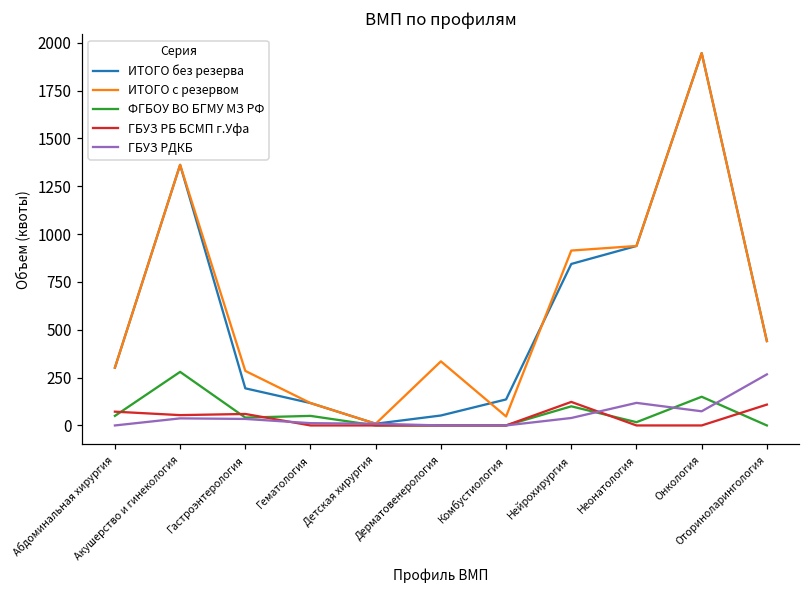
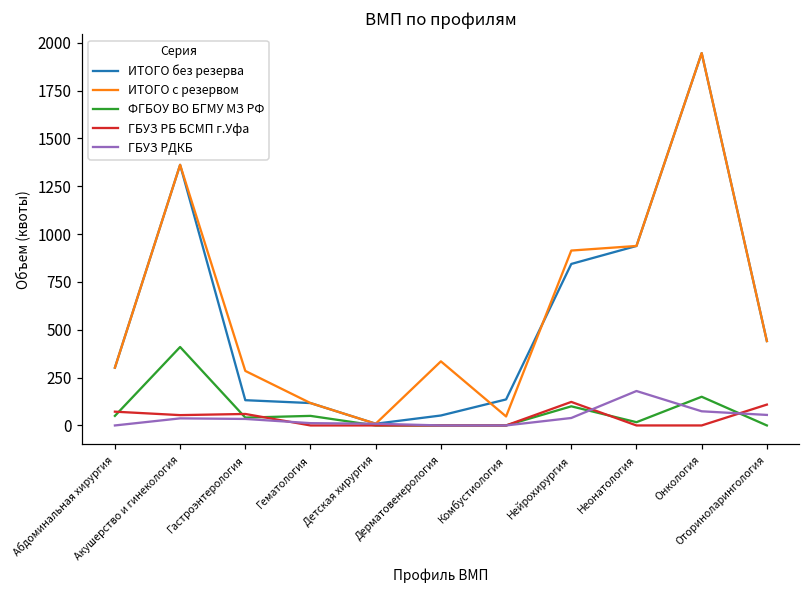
  {
    "ИТОГО без резерва": {
-     "Гастроэнтерология": 190,
+     "Гастроэнтерология": 130,
      "Дерматовенерология": 50,
      "Комбустиология": 140,
      "Нейрохирургия": 840
    },
    "ИТОГО с резервом": {
      "Гастроэнтерология": 290,
      "Дерматовенерология": 340,
      "Комбустиология": 50,
      "Нейрохирургия": 910
    },
    "ФГБОУ ВО БГМУ МЗ РФ": {
      "Абдоминальная хирургия": 50,
-     "Акушерство и гинекология": 280,
+     "Акушерство и гинекология": 410,
      "Гематология": 50,
      "Нейрохирургия": 100,
      "Неонатология": 20,
      "Онкология": 150,
      "Оториноларингология": 0
    },
    "ГБУЗ РБ БСМП г.Уфа": {
      "Абдоминальная хирургия": 70,
      "Акушерство и гинекология": 50,
      "Гастроэнтерология": 60,
      "Нейрохирургия": 120,
      "Неонатология": 0,
      "Онкология": 0,
      "Оториноларингология": 110
    },
    "ГБУЗ РДКБ": {
      "Абдоминальная хирургия": 0,
      "Акушерство и гинекология": 40,
      "Нейрохирургия": 40,
-     "Неонатология": 120,
+     "Неонатология": 180,
      "Онкология": 70,
-     "Оториноларингология": 270
+     "Оториноларингология": 60
    }
  }
